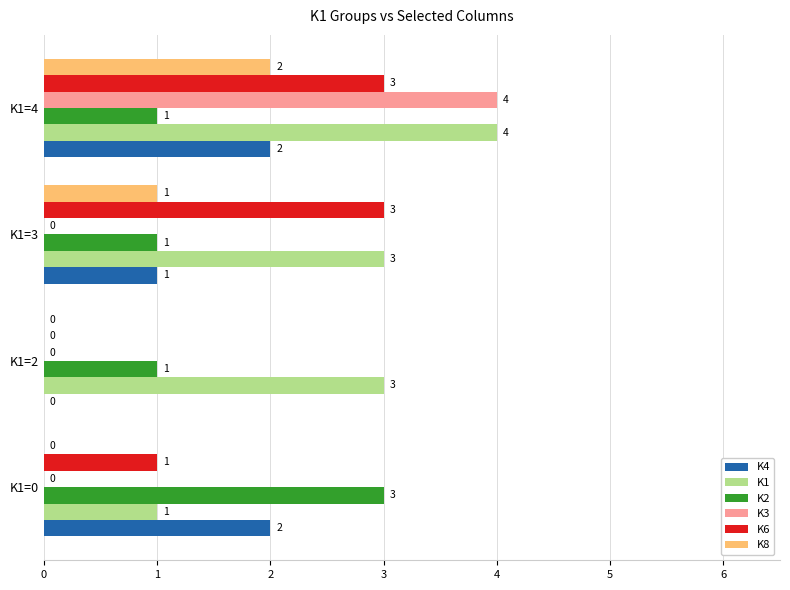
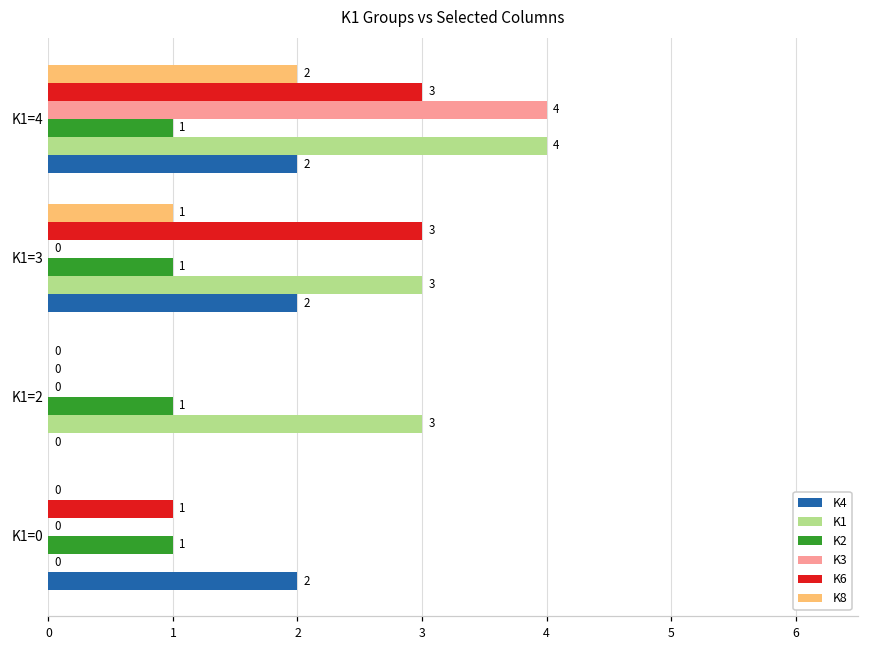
  {
    "K4": {
      "K1=4": 2,
-     "K1=3": 1,
+     "K1=3": 2,
      "K1=2": 0,
      "K1=0": 2
    },
    "K1": {
      "K1=4": 4,
      "K1=3": 3,
      "K1=2": 3,
-     "K1=0": 1
+     "K1=0": 0
    },
    "K2": {
      "K1=4": 1,
      "K1=3": 1,
      "K1=2": 1,
-     "K1=0": 3
+     "K1=0": 1
    },
    "K6": {
      "K1=4": 3,
      "K1=3": 3,
      "K1=2": 0,
      "K1=0": 1
    }
  }
